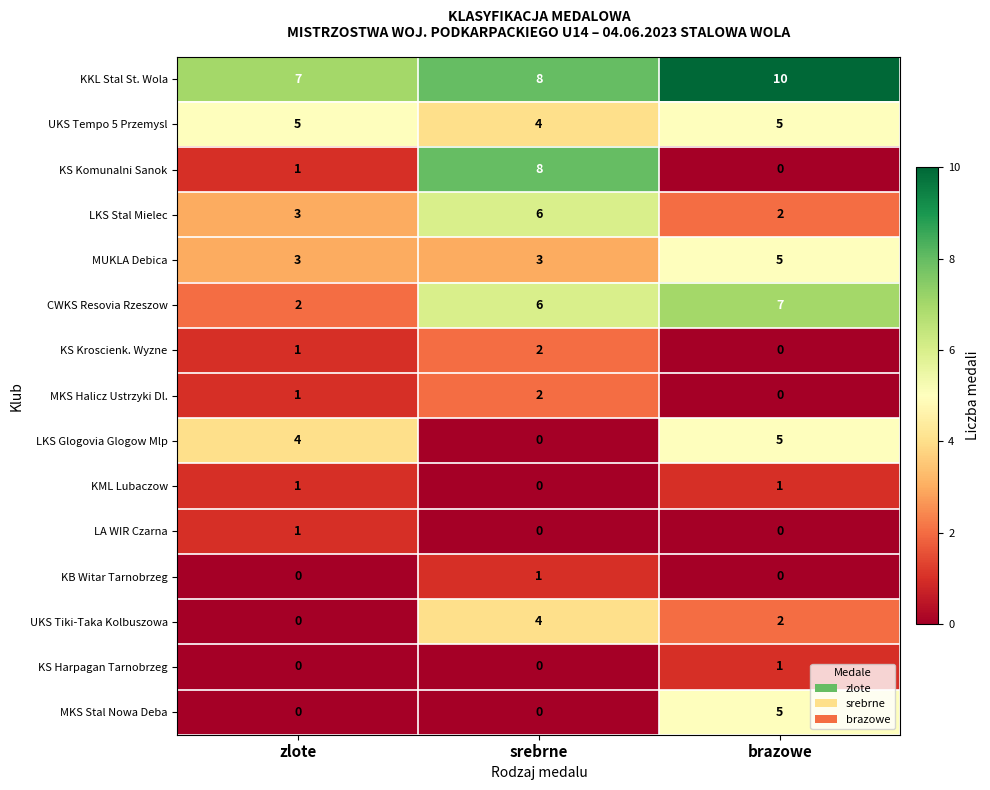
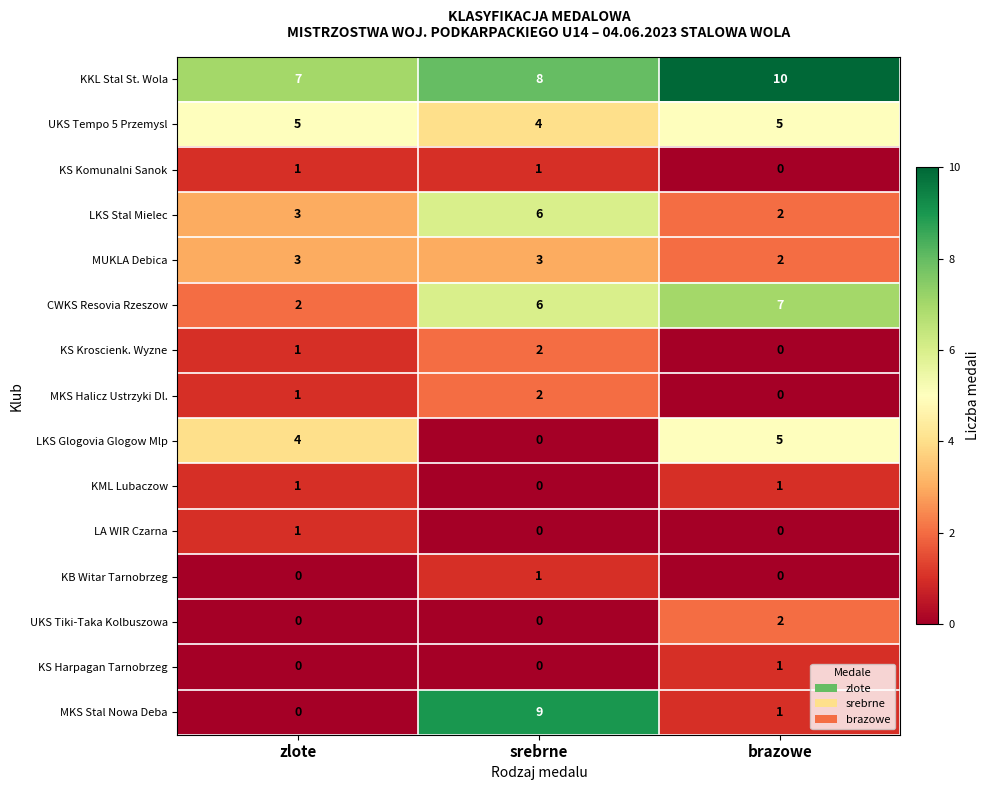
  {
    "KKL Stal St. Wola": {
      "zlote": 7,
      "srebrne": 8,
      "brazowe": 10
    },
    "UKS Tempo 5 Przemysl": {
      "zlote": 5,
      "srebrne": 4,
      "brazowe": 5
    },
    "KS Komunalni Sanok": {
      "zlote": 1,
-     "srebrne": 8,
+     "srebrne": 1,
      "brazowe": 0
    },
    "LKS Stal Mielec": {
      "zlote": 3,
      "srebrne": 6,
      "brazowe": 2
    },
    "MUKLA Debica": {
      "zlote": 3,
      "srebrne": 3,
-     "brazowe": 5
+     "brazowe": 2
    },
    "CWKS Resovia Rzeszow": {
      "zlote": 2,
      "srebrne": 6,
      "brazowe": 7
    },
    "KS Kroscienk. Wyzne": {
      "zlote": 1,
      "srebrne": 2,
      "brazowe": 0
    },
    "MKS Halicz Ustrzyki Dl.": {
      "zlote": 1,
      "srebrne": 2,
      "brazowe": 0
    },
    "LKS Glogovia Glogow Mlp": {
      "zlote": 4,
      "srebrne": 0,
      "brazowe": 5
    },
    "KML Lubaczow": {
      "zlote": 1,
      "srebrne": 0,
      "brazowe": 1
    },
    "LA WIR Czarna": {
      "zlote": 1,
      "srebrne": 0,
      "brazowe": 0
    },
    "KB Witar Tarnobrzeg": {
      "zlote": 0,
      "srebrne": 1,
      "brazowe": 0
    },
    "UKS Tiki-Taka Kolbuszowa": {
      "zlote": 0,
-     "srebrne": 4,
+     "srebrne": 0,
      "brazowe": 2
    },
    "KS Harpagan Tarnobrzeg": {
      "zlote": 0,
      "srebrne": 0,
      "brazowe": 1
    },
    "MKS Stal Nowa Deba": {
      "zlote": 0,
-     "srebrne": 0,
-     "brazowe": 5
+     "srebrne": 9,
+     "brazowe": 1
    }
  }
